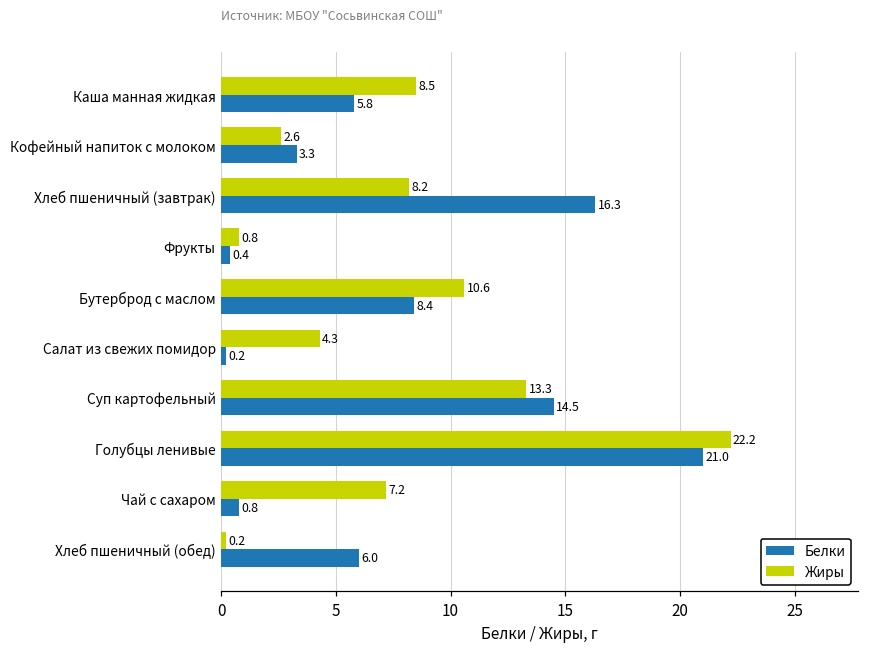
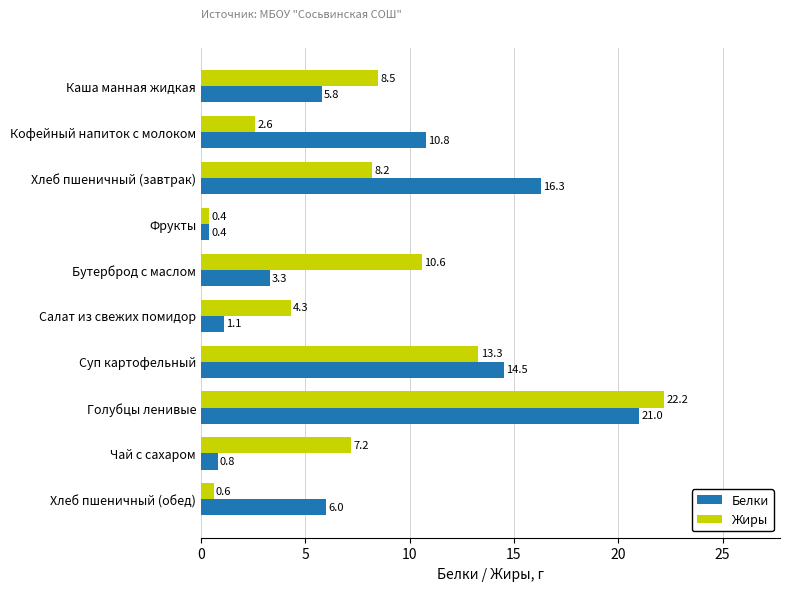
  {
    "Белки": {
      "Каша манная жидкая": 5.8,
-     "Кофейный напиток с молоком": 3.3,
+     "Кофейный напиток с молоком": 10.8,
      "Хлеб пшеничный (завтрак)": 16.3,
      "Фрукты": 0.4,
-     "Бутерброд с маслом": 8.4,
-     "Салат из свежих помидор": 0.2,
+     "Бутерброд с маслом": 3.3,
+     "Салат из свежих помидор": 1.1,
      "Суп картофельный": 14.5,
      "Голубцы ленивые": 21.0,
      "Чай с сахаром": 0.8,
      "Хлеб пшеничный (обед)": 6.0
    },
    "Жиры": {
      "Каша манная жидкая": 8.5,
      "Кофейный напиток с молоком": 2.6,
      "Хлеб пшеничный (завтрак)": 8.2,
-     "Фрукты": 0.8,
+     "Фрукты": 0.4,
      "Бутерброд с маслом": 10.6,
      "Салат из свежих помидор": 4.3,
      "Суп картофельный": 13.3,
      "Голубцы ленивые": 22.2,
      "Чай с сахаром": 7.2,
-     "Хлеб пшеничный (обед)": 0.2
+     "Хлеб пшеничный (обед)": 0.6
    }
  }
